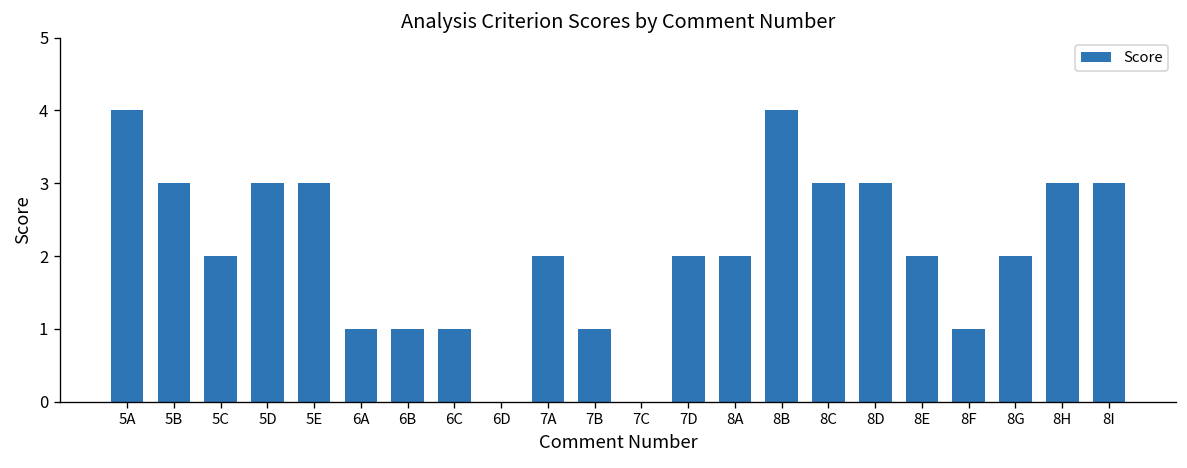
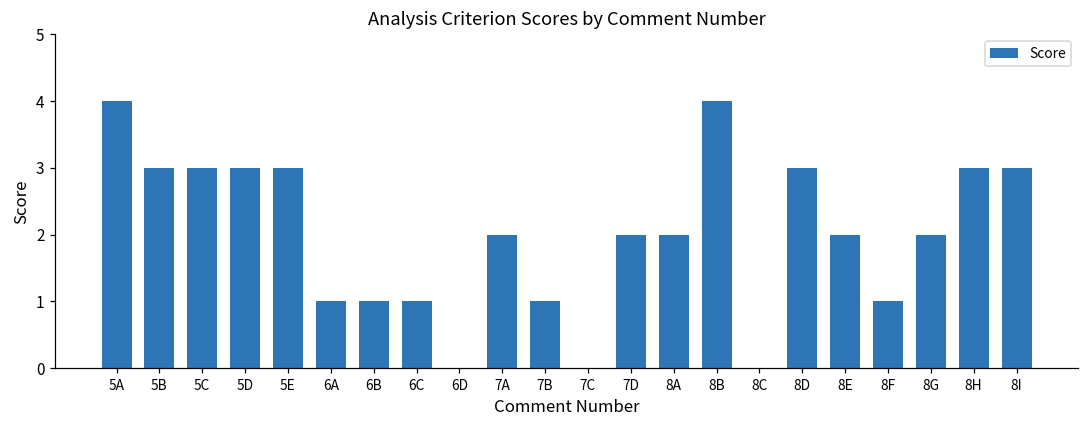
  {
    "5A": 4,
    "5B": 3,
-   "5C": 2,
+   "5C": 3,
    "5D": 3,
    "5E": 3,
    "6A": 1,
    "6B": 1,
    "6C": 1,
    "6D": 0,
    "7A": 2,
    "7B": 1,
    "7C": 0,
    "7D": 2,
    "8A": 2,
    "8B": 4,
-   "8C": 3,
+   "8C": 0,
    "8D": 3,
    "8E": 2,
    "8F": 1,
    "8G": 2,
    "8H": 3,
    "8I": 3
  }
